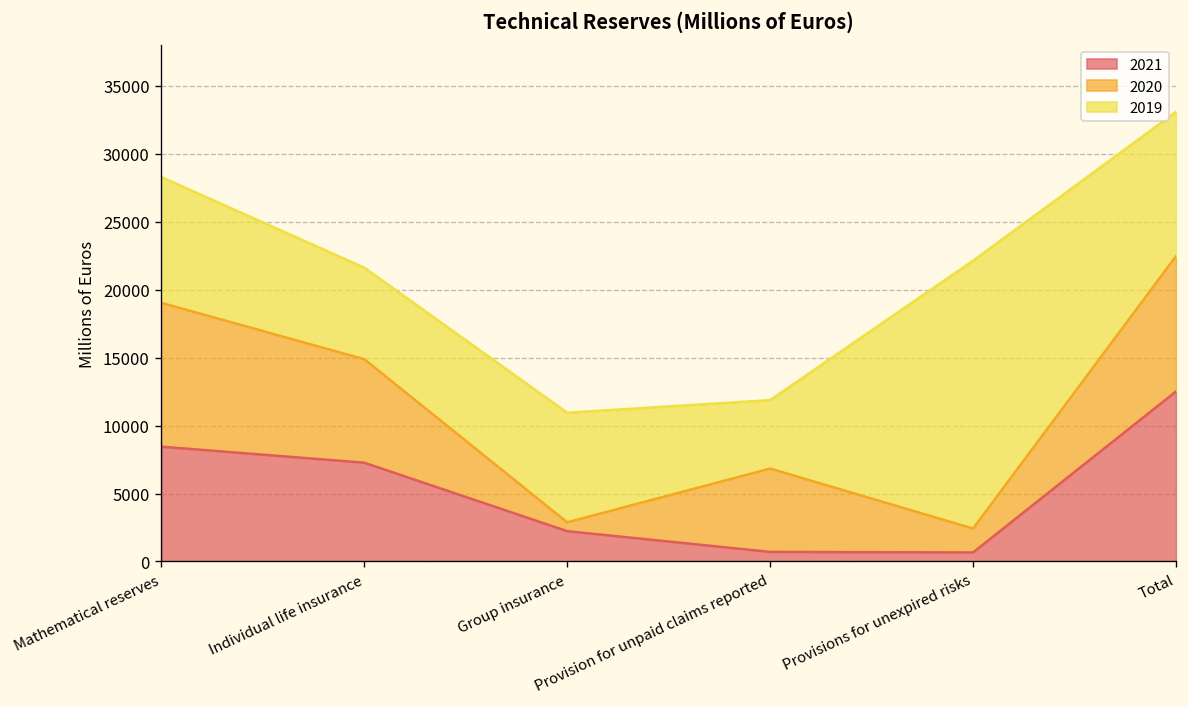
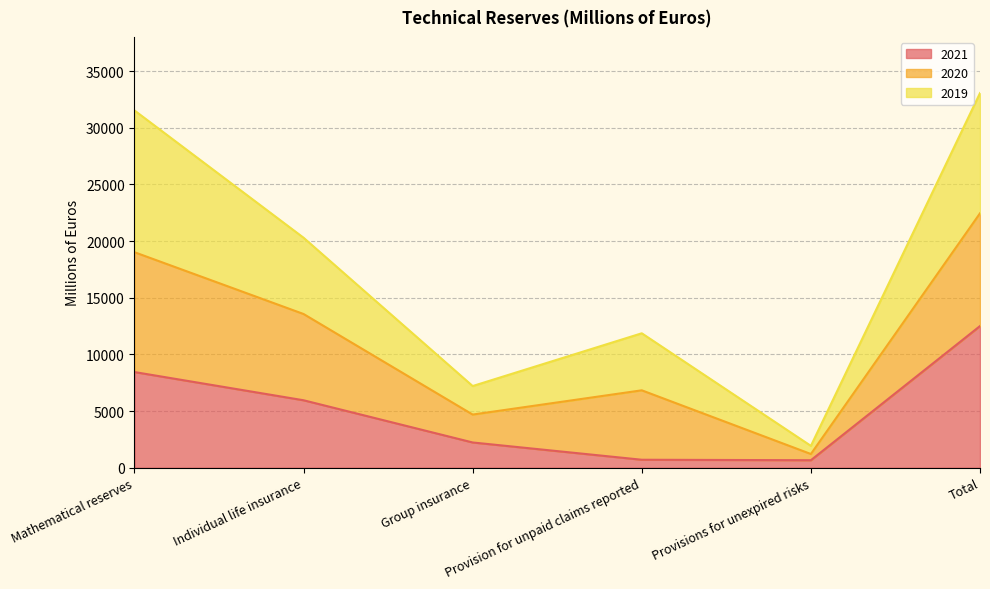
  {
    "2021": {
      "Mathematical reserves": 8400,
-     "Individual life insurance": 7300,
+     "Individual life insurance": 6000,
      "Group insurance": 2200,
      "Provision for unpaid claims reported": 700,
      "Provisions for unexpired risks": 700,
      "Total": 12500
    },
    "2020": {
      "Mathematical reserves": 10600,
      "Individual life insurance": 7600,
-     "Group insurance": 700,
+     "Group insurance": 2500,
      "Provision for unpaid claims reported": 6100,
-     "Provisions for unexpired risks": 1800,
+     "Provisions for unexpired risks": 500,
      "Total": 10000
    },
    "2019": {
-     "Mathematical reserves": 9200,
+     "Mathematical reserves": 12500,
      "Individual life insurance": 6700,
-     "Group insurance": 8100,
+     "Group insurance": 2500,
      "Provision for unpaid claims reported": 5000,
-     "Provisions for unexpired risks": 19700,
+     "Provisions for unexpired risks": 700,
      "Total": 10600
    }
  }
